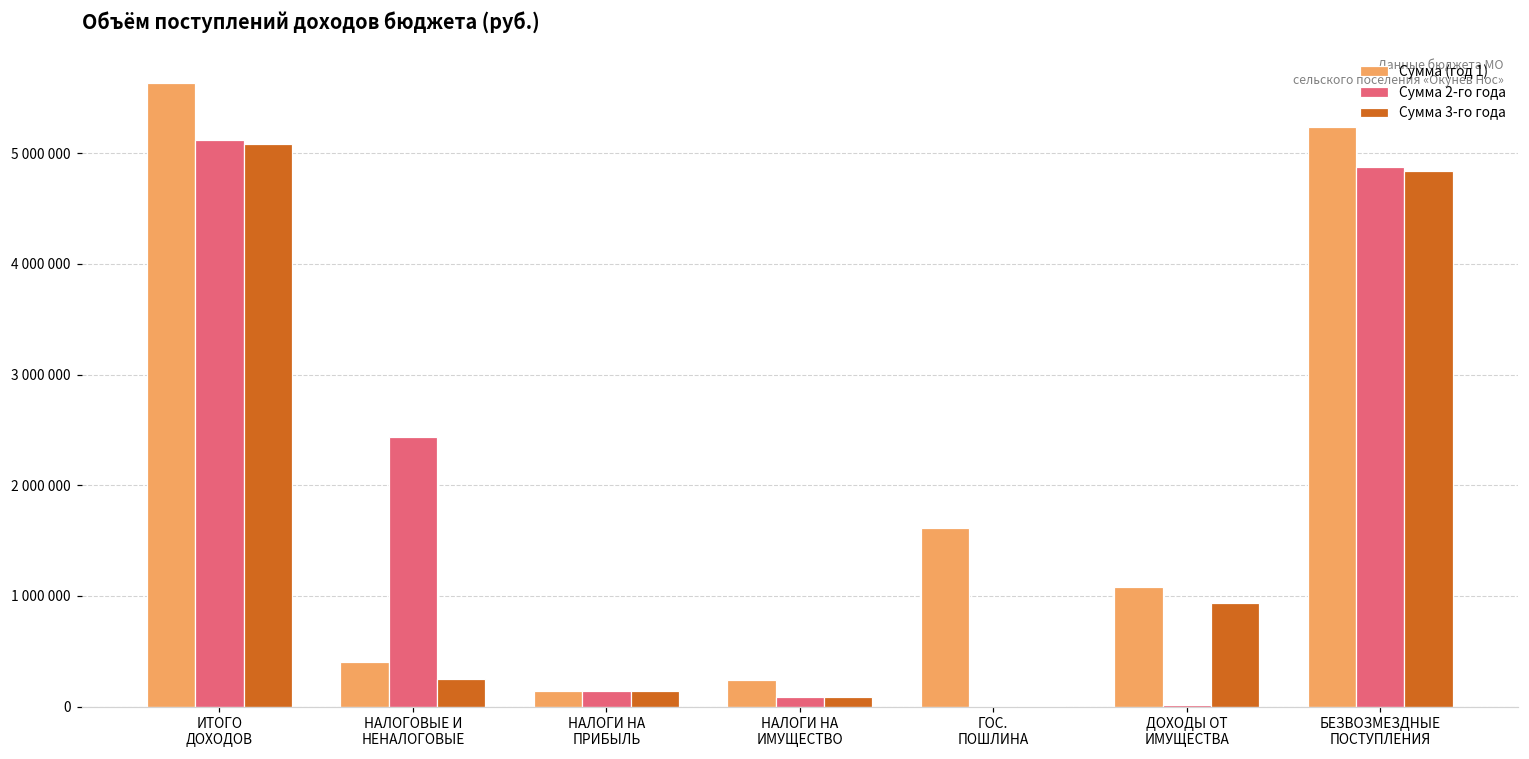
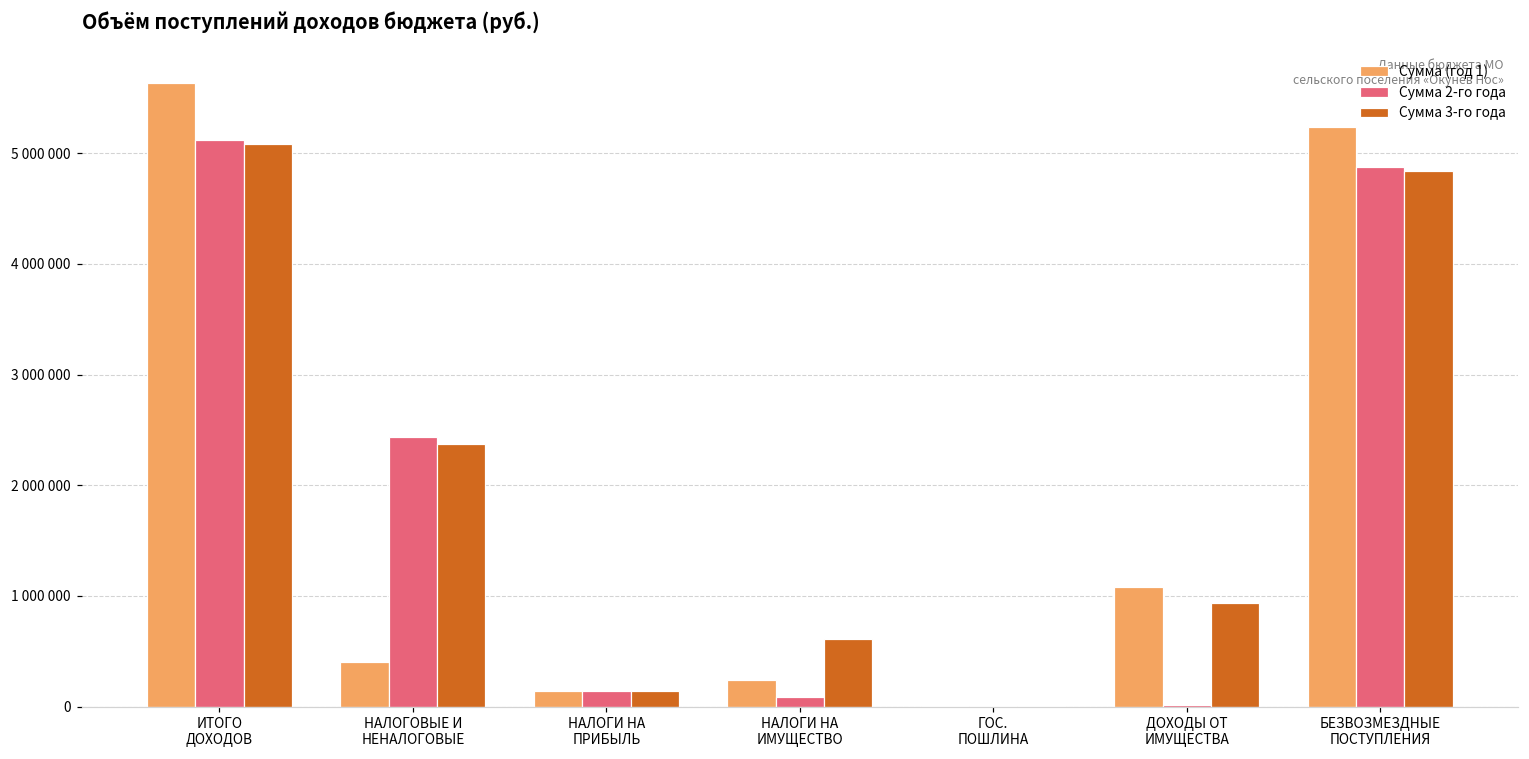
  {
    "Сумма (год 1)": {
      "ИТОГО ДОХОДОВ": 5640000,
      "НАЛОГОВЫЕ И НЕНАЛОГОВЫЕ": 400000,
      "НАЛОГИ НА ПРИБЫЛЬ": 140000,
      "НАЛОГИ НА ИМУЩЕСТВО": 240000,
-     "ГОС. ПОШЛИНА": 1620000,
+     "ГОС. ПОШЛИНА": 10000,
      "ДОХОДЫ ОТ ИМУЩЕСТВА": 1080000,
      "БЕЗВОЗМЕЗДНЫЕ ПОСТУПЛЕНИЯ": 5240000
    },
    "Сумма 2-го года": {
      "ИТОГО ДОХОДОВ": 5120000,
      "НАЛОГОВЫЕ И НЕНАЛОГОВЫЕ": 2430000,
      "НАЛОГИ НА ПРИБЫЛЬ": 140000,
      "НАЛОГИ НА ИМУЩЕСТВО": 80000,
      "БЕЗВОЗМЕЗДНЫЕ ПОСТУПЛЕНИЯ": 4870000
    },
    "Сумма 3-го года": {
      "ИТОГО ДОХОДОВ": 5080000,
-     "НАЛОГОВЫЕ И НЕНАЛОГОВЫЕ": 250000,
+     "НАЛОГОВЫЕ И НЕНАЛОГОВЫЕ": 2370000,
      "НАЛОГИ НА ПРИБЫЛЬ": 140000,
-     "НАЛОГИ НА ИМУЩЕСТВО": 80000,
+     "НАЛОГИ НА ИМУЩЕСТВО": 610000,
      "ДОХОДЫ ОТ ИМУЩЕСТВА": 940000,
      "БЕЗВОЗМЕЗДНЫЕ ПОСТУПЛЕНИЯ": 4840000
    }
  }
